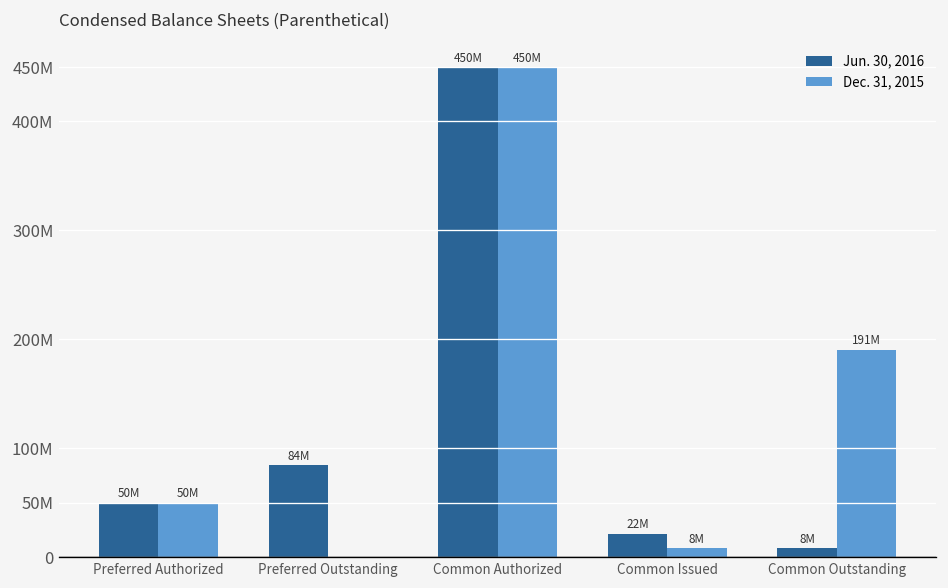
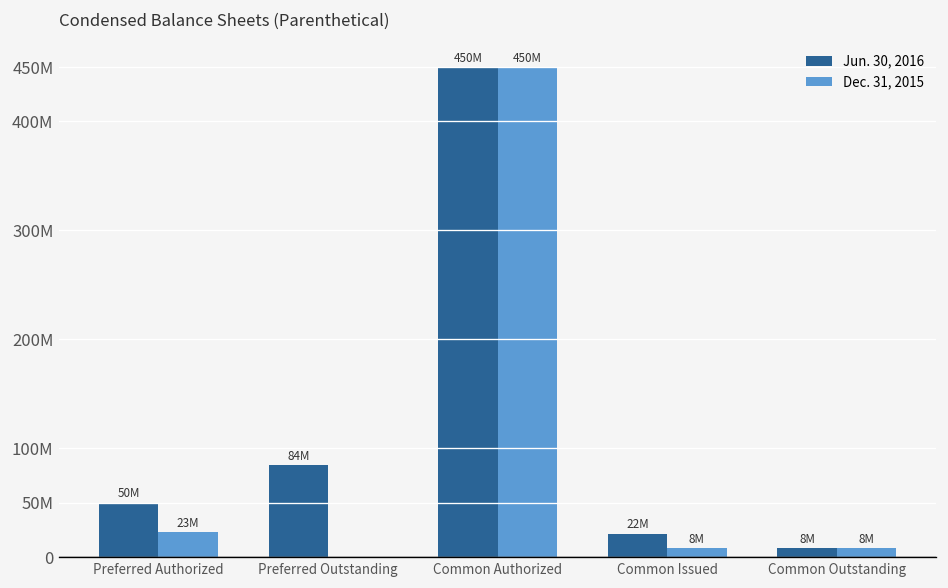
  {
    "Jun. 30, 2016": {
      "Preferred Authorized": "50M",
      "Preferred Outstanding": "84M",
      "Common Authorized": "450M",
      "Common Issued": "22M",
      "Common Outstanding": "8M"
    },
    "Dec. 31, 2015": {
-     "Preferred Authorized": "50M",
+     "Preferred Authorized": "23M",
      "Common Authorized": "450M",
      "Common Issued": "8M",
-     "Common Outstanding": "191M"
+     "Common Outstanding": "8M"
    }
  }
